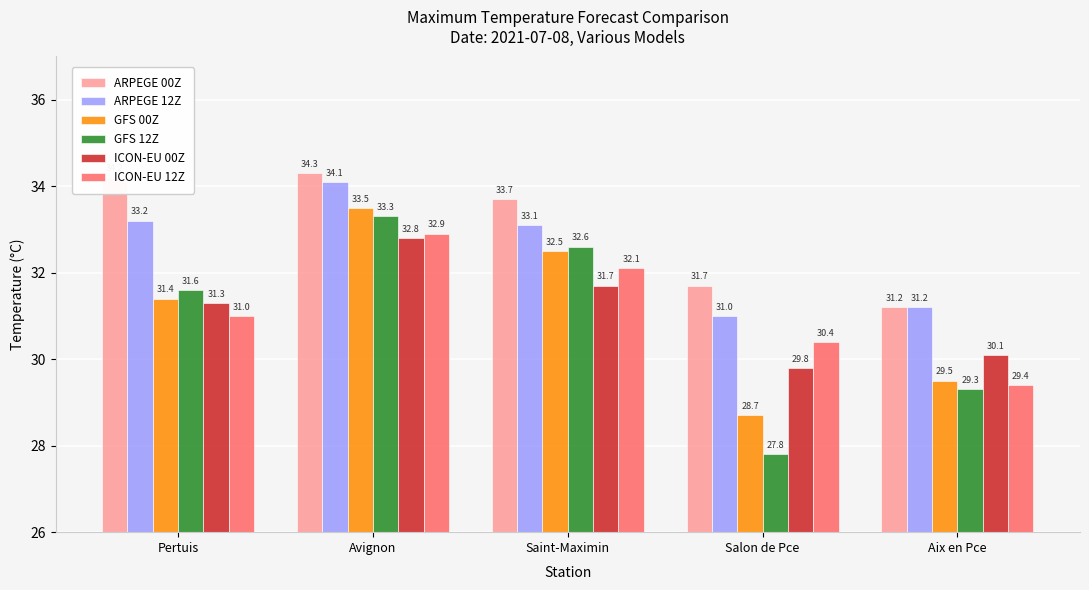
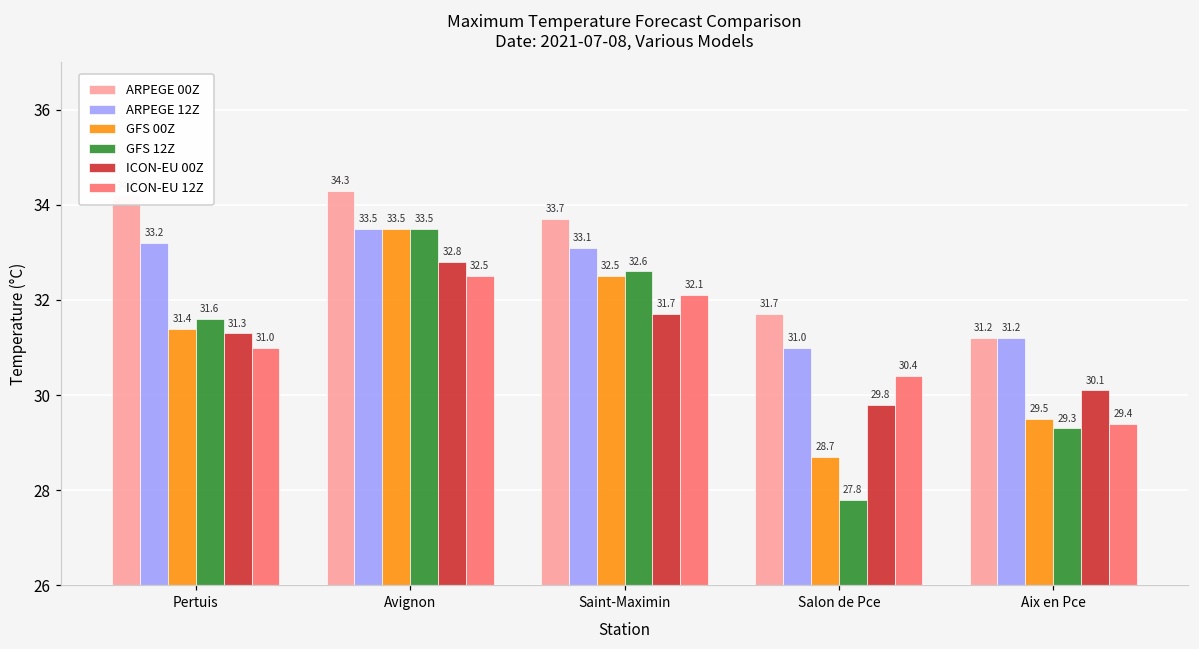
  {
    "ARPEGE 00Z": {
      "Avignon": 34.3,
      "Saint-Maximin": 33.7,
      "Salon de Pce": 31.7,
      "Aix en Pce": 31.2
    },
    "ARPEGE 12Z": {
      "Pertuis": 33.2,
-     "Avignon": 34.1,
+     "Avignon": 33.5,
      "Saint-Maximin": 33.1,
      "Salon de Pce": 31.0,
      "Aix en Pce": 31.2
    },
    "GFS 00Z": {
      "Pertuis": 31.4,
      "Avignon": 33.5,
      "Saint-Maximin": 32.5,
      "Salon de Pce": 28.7,
      "Aix en Pce": 29.5
    },
    "GFS 12Z": {
      "Pertuis": 31.6,
-     "Avignon": 33.3,
+     "Avignon": 33.5,
      "Saint-Maximin": 32.6,
      "Salon de Pce": 27.8,
      "Aix en Pce": 29.3
    },
    "ICON-EU 00Z": {
      "Pertuis": 31.3,
      "Avignon": 32.8,
      "Saint-Maximin": 31.7,
      "Salon de Pce": 29.8,
      "Aix en Pce": 30.1
    },
    "ICON-EU 12Z": {
      "Pertuis": 31.0,
-     "Avignon": 32.9,
+     "Avignon": 32.5,
      "Saint-Maximin": 32.1,
      "Salon de Pce": 30.4,
      "Aix en Pce": 29.4
    }
  }
